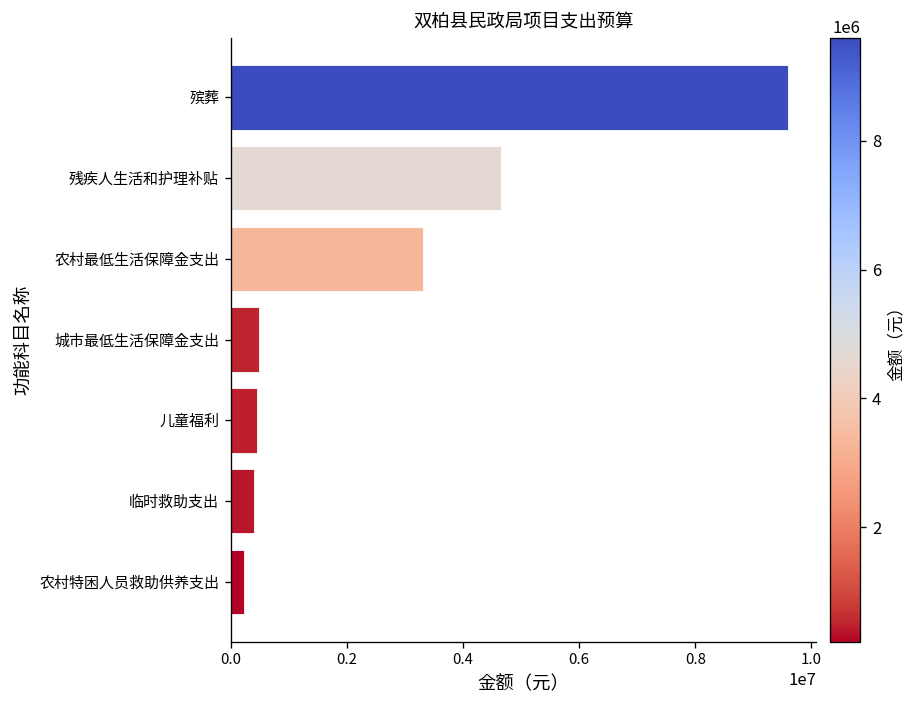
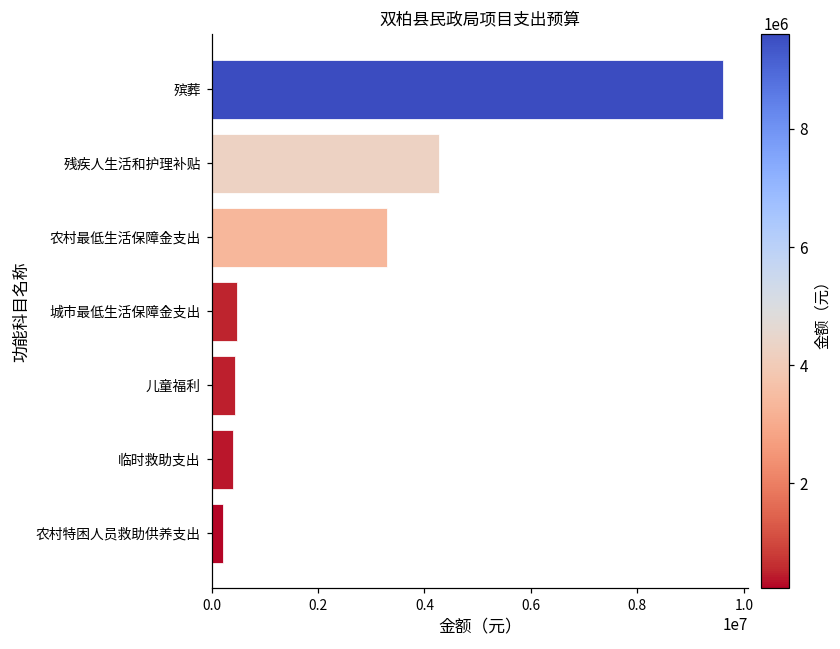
  {
    "殡葬": 9600000,
-   "残疾人生活和护理补贴": 4700000,
+   "残疾人生活和护理补贴": 4300000,
    "农村最低生活保障金支出": 3300000,
    "城市最低生活保障金支出": 500000,
    "儿童福利": 400000,
    "临时救助支出": 400000,
    "农村特困人员救助供养支出": 200000
  }
